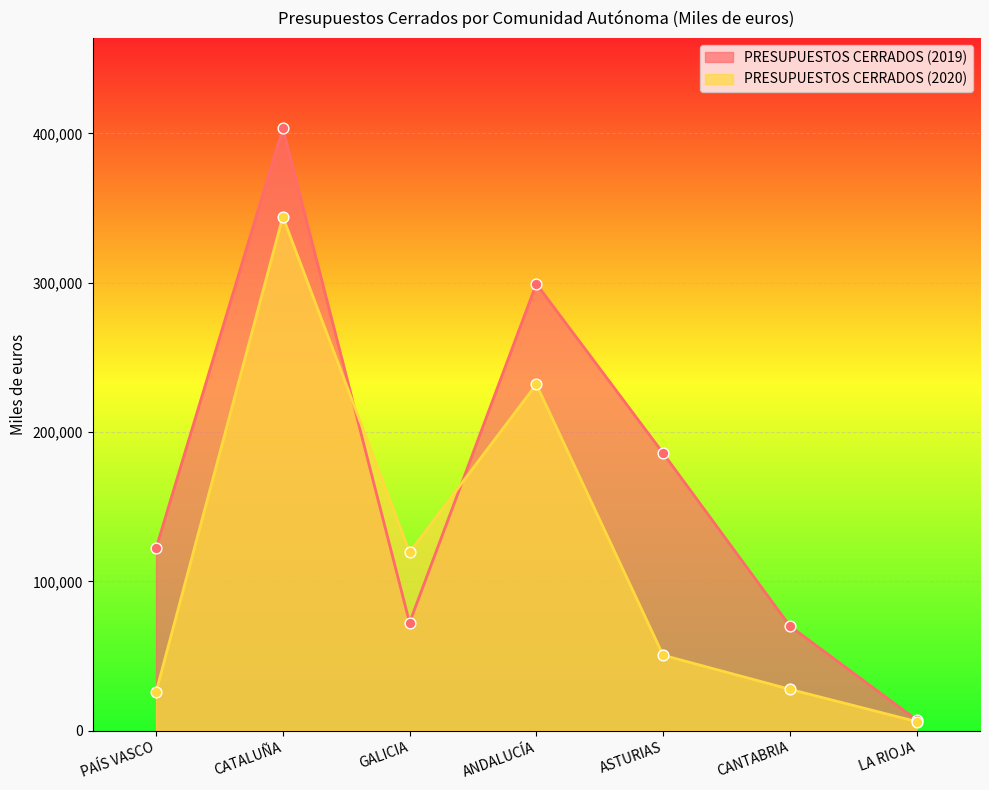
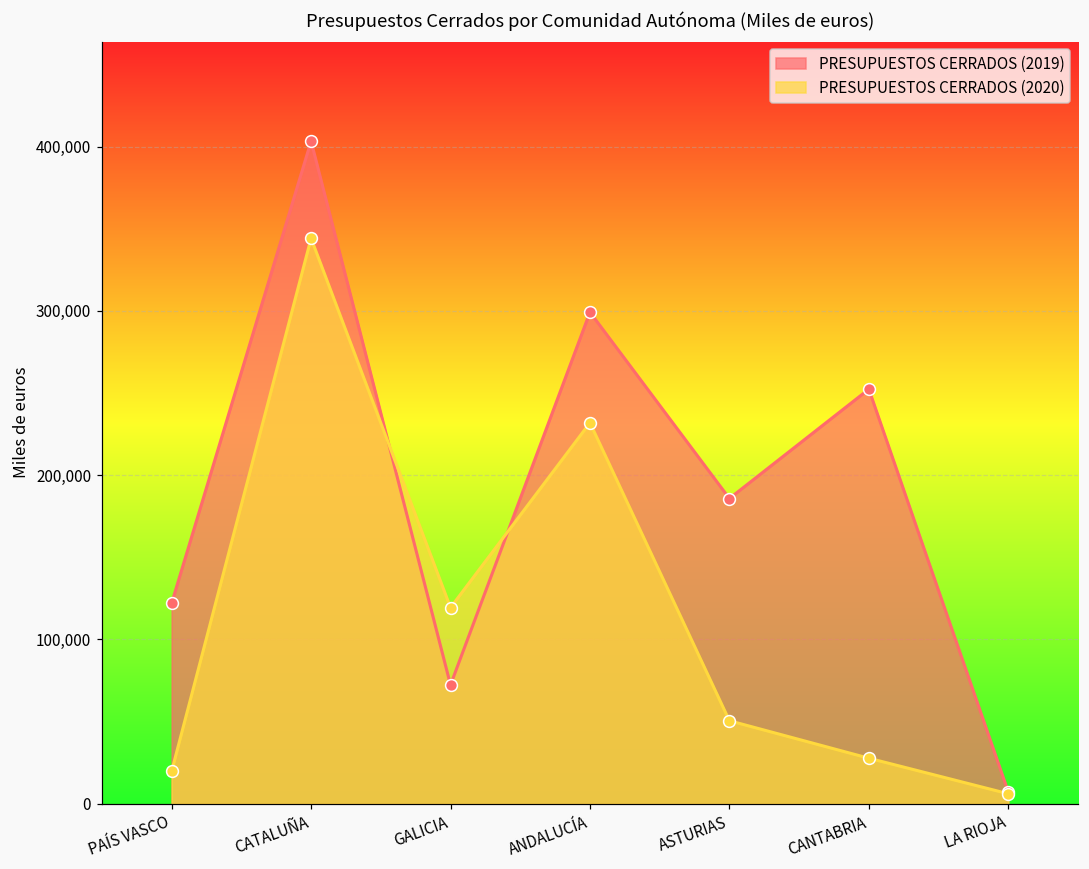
  {
    "PRESUPUESTOS CERRADOS (2019)": {
      "PAÍS VASCO": "122,000",
      "CATALUÑA": "403,000",
      "GALICIA": "72,000",
      "ANDALUCÍA": "299,000",
      "ASTURIAS": "186,000",
-     "CANTABRIA": "70,000"
+     "CANTABRIA": "252,000"
    },
    "PRESUPUESTOS CERRADOS (2020)": {
-     "PAÍS VASCO": "26,000",
+     "PAÍS VASCO": "20,000",
      "CATALUÑA": "344,000",
      "GALICIA": "119,000",
      "ANDALUCÍA": "232,000",
      "ASTURIAS": "51,000",
      "CANTABRIA": "28,000"
    }
  }
